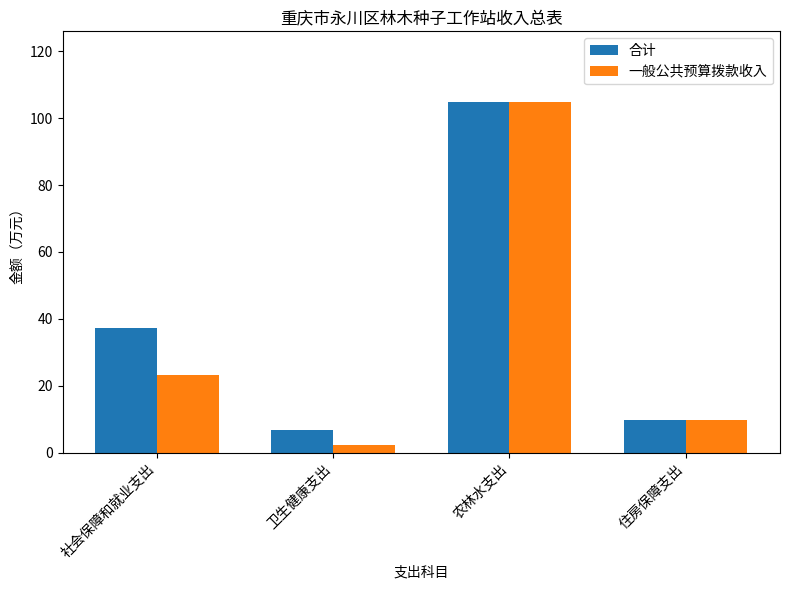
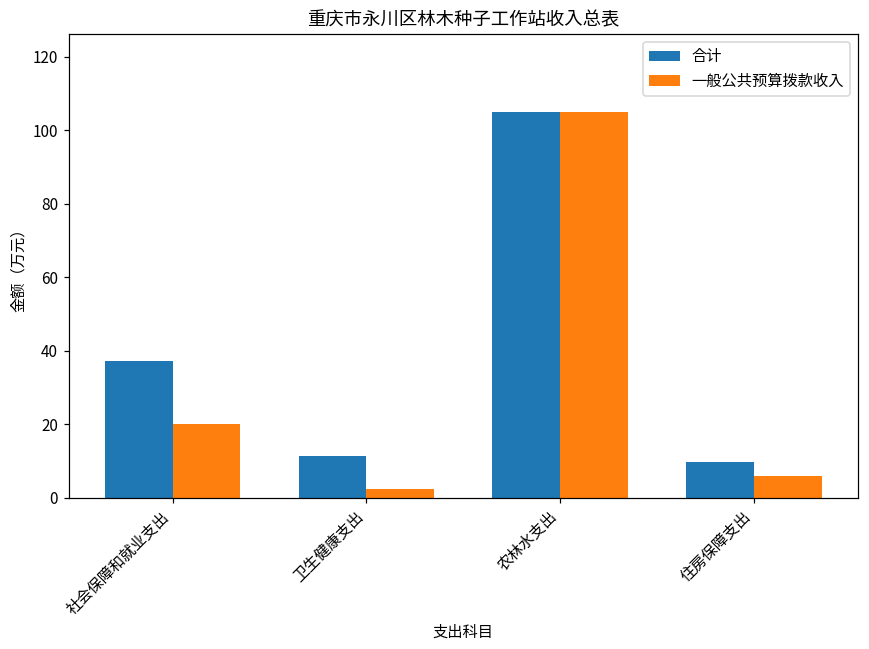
  {
    "合计": {
      "社会保障和就业支出": 37,
-     "卫生健康支出": 7,
+     "卫生健康支出": 11,
      "农林水支出": 105,
      "住房保障支出": 10
    },
    "一般公共预算拨款收入": {
-     "社会保障和就业支出": 23,
+     "社会保障和就业支出": 20,
      "卫生健康支出": 2,
      "农林水支出": 105,
-     "住房保障支出": 10
+     "住房保障支出": 6
    }
  }
